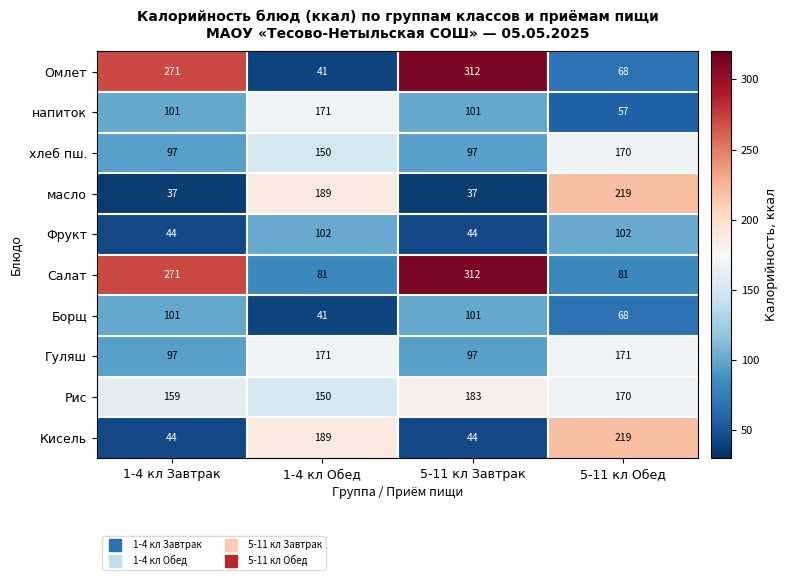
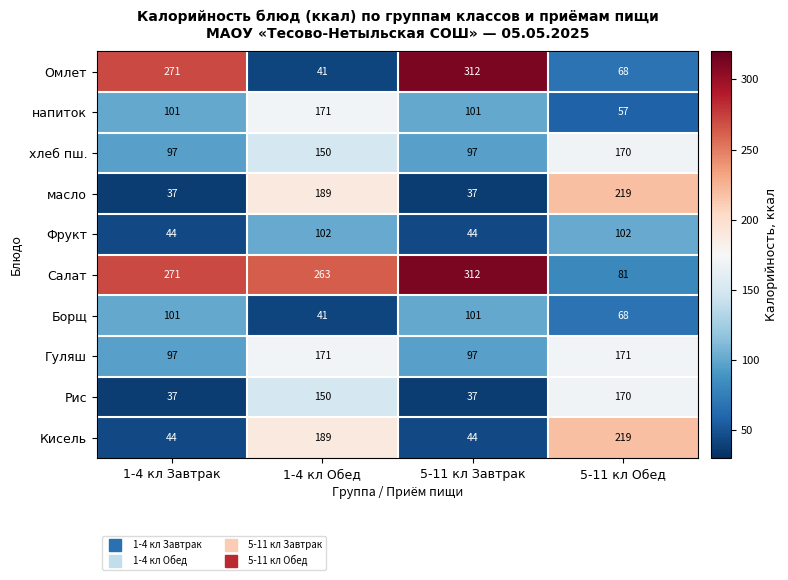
  {
    "Омлет": {
      "1-4 кл Завтрак": 271,
      "1-4 кл Обед": 41,
      "5-11 кл Завтрак": 312,
      "5-11 кл Обед": 68
    },
    "напиток": {
      "1-4 кл Завтрак": 101,
      "1-4 кл Обед": 171,
      "5-11 кл Завтрак": 101,
      "5-11 кл Обед": 57
    },
    "хлеб пш.": {
      "1-4 кл Завтрак": 97,
      "1-4 кл Обед": 150,
      "5-11 кл Завтрак": 97,
      "5-11 кл Обед": 170
    },
    "масло": {
      "1-4 кл Завтрак": 37,
      "1-4 кл Обед": 189,
      "5-11 кл Завтрак": 37,
      "5-11 кл Обед": 219
    },
    "Фрукт": {
      "1-4 кл Завтрак": 44,
      "1-4 кл Обед": 102,
      "5-11 кл Завтрак": 44,
      "5-11 кл Обед": 102
    },
    "Салат": {
      "1-4 кл Завтрак": 271,
-     "1-4 кл Обед": 81,
+     "1-4 кл Обед": 263,
      "5-11 кл Завтрак": 312,
      "5-11 кл Обед": 81
    },
    "Борщ": {
      "1-4 кл Завтрак": 101,
      "1-4 кл Обед": 41,
      "5-11 кл Завтрак": 101,
      "5-11 кл Обед": 68
    },
    "Гуляш": {
      "1-4 кл Завтрак": 97,
      "1-4 кл Обед": 171,
      "5-11 кл Завтрак": 97,
      "5-11 кл Обед": 171
    },
    "Рис": {
-     "1-4 кл Завтрак": 159,
+     "1-4 кл Завтрак": 37,
      "1-4 кл Обед": 150,
-     "5-11 кл Завтрак": 183,
+     "5-11 кл Завтрак": 37,
      "5-11 кл Обед": 170
    },
    "Кисель": {
      "1-4 кл Завтрак": 44,
      "1-4 кл Обед": 189,
      "5-11 кл Завтрак": 44,
      "5-11 кл Обед": 219
    }
  }
